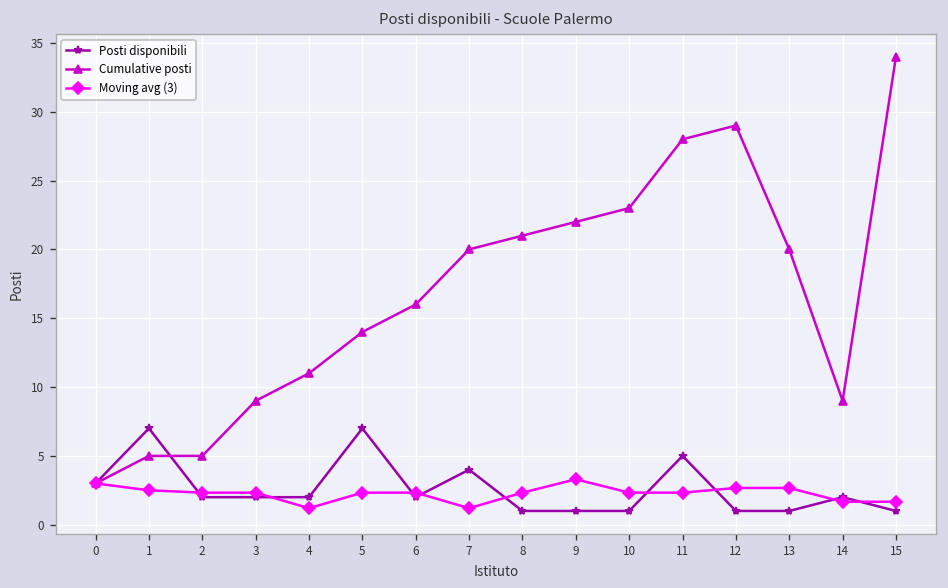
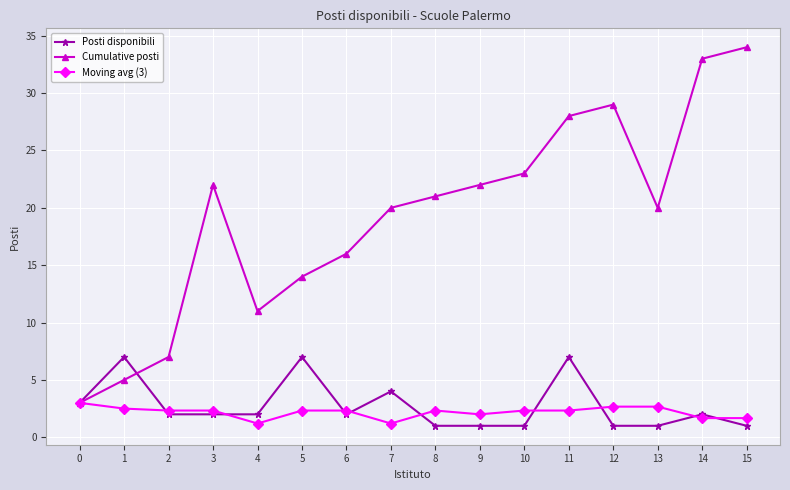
  {
    "Posti disponibili": {
      "1": 7,
      "2": 2,
      "3": 2,
      "4": 2,
      "5": 7,
      "6": 2,
      "7": 4,
      "8": 1,
      "9": 1,
      "10": 1,
-     "11": 5,
+     "11": 7,
      "12": 1,
      "13": 1,
      "14": 2,
      "15": 1
    },
    "Cumulative posti": {
      "1": 5,
-     "2": 5,
-     "3": 9,
+     "2": 7,
+     "3": 22,
      "4": 11,
      "5": 14,
      "6": 16,
      "7": 20,
      "8": 21,
      "9": 22,
      "10": 23,
      "11": 28,
      "12": 29,
      "13": 20,
-     "14": 9,
+     "14": 33,
      "15": 34
    },
    "Moving avg (3)": {
      "1": 2.5,
      "2": 2.3,
      "3": 2.3,
      "4": 1.2,
      "5": 2.3,
      "6": 2.3,
      "7": 1.2,
      "8": 2.3,
-     "9": 3.3,
+     "9": 2.0,
      "10": 2.3,
      "11": 2.3,
      "12": 2.7,
      "13": 2.7,
      "14": 1.7,
      "15": 1.7
    }
  }
